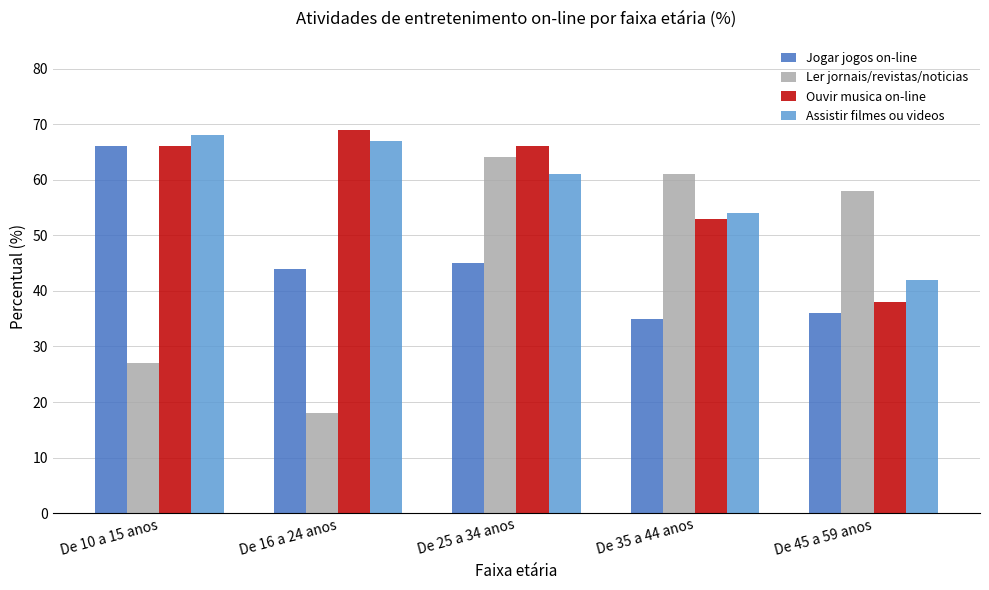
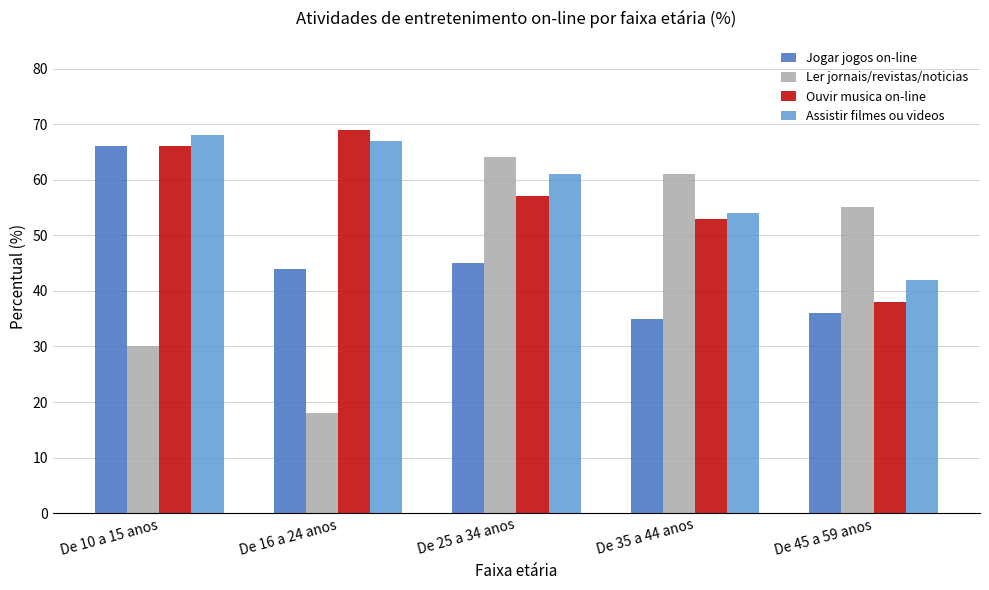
  {
    "Ler jornais/revistas/noticias": {
-     "De 10 a 15 anos": 27,
+     "De 10 a 15 anos": 30,
      "De 16 a 24 anos": 18,
      "De 25 a 34 anos": 64,
      "De 35 a 44 anos": 61,
-     "De 45 a 59 anos": 58
+     "De 45 a 59 anos": 55
    },
    "Ouvir musica on-line": {
      "De 10 a 15 anos": 66,
      "De 16 a 24 anos": 69,
-     "De 25 a 34 anos": 66,
+     "De 25 a 34 anos": 57,
      "De 35 a 44 anos": 53,
      "De 45 a 59 anos": 38
    }
  }
